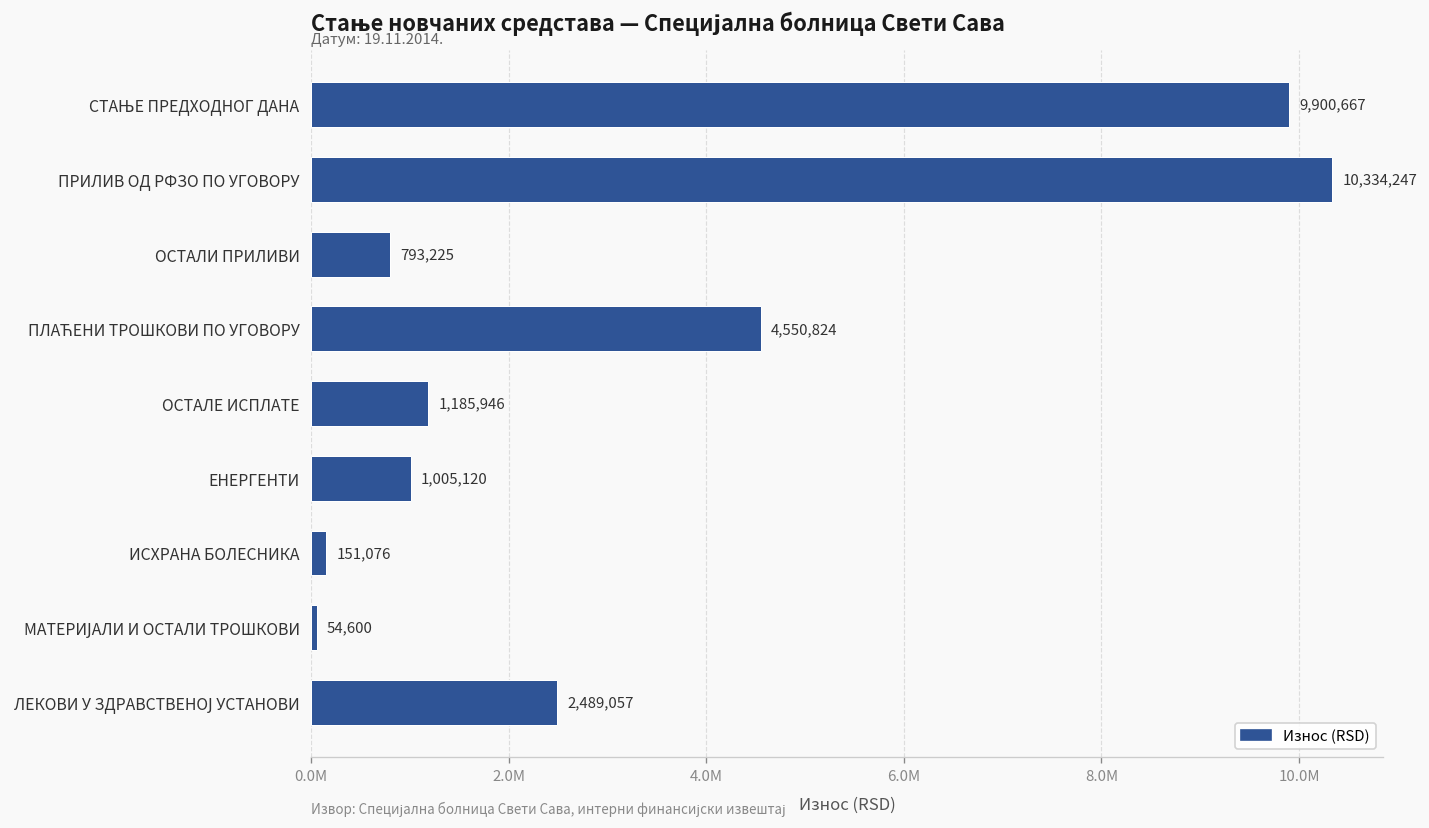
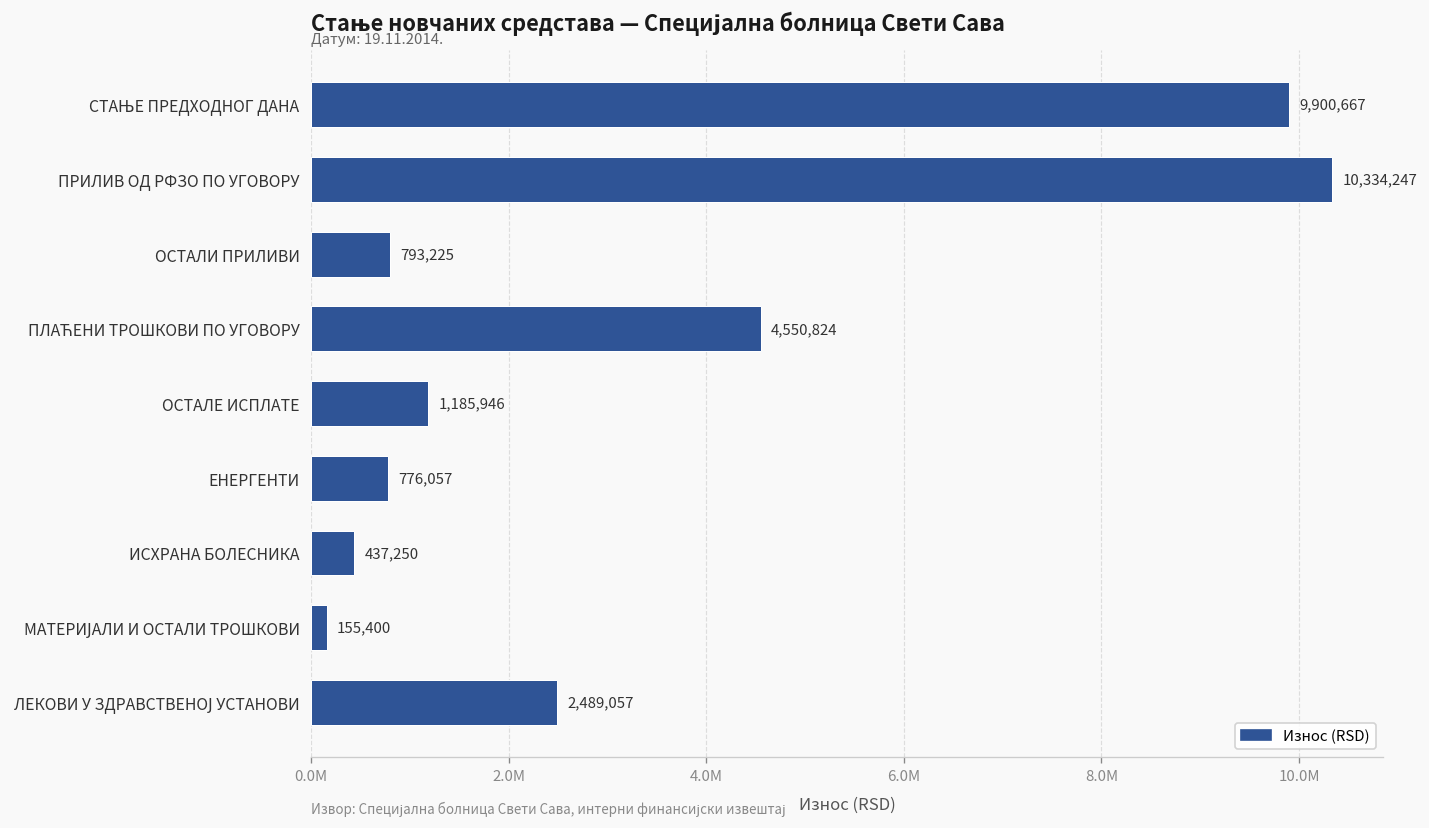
  {
    "СТАЊЕ ПРЕДХОДНОГ ДАНА": "9,900,667",
    "ПРИЛИВ ОД РФЗО ПО УГОВОРУ": "10,334,247",
    "ОСТАЛИ ПРИЛИВИ": "793,225",
    "ПЛАЋЕНИ ТРОШКОВИ ПО УГОВОРУ": "4,550,824",
    "ОСТАЛЕ ИСПЛАТЕ": "1,185,946",
-   "ЕНЕРГЕНТИ": "1,005,120",
-   "ИСХРАНА БОЛЕСНИКА": "151,076",
-   "МАТЕРИЈАЛИ И ОСТАЛИ ТРОШКОВИ": "54,600",
+   "ЕНЕРГЕНТИ": "776,057",
+   "ИСХРАНА БОЛЕСНИКА": "437,250",
+   "МАТЕРИЈАЛИ И ОСТАЛИ ТРОШКОВИ": "155,400",
    "ЛЕКОВИ У ЗДРАВСТВЕНОЈ УСТАНОВИ": "2,489,057"
  }
